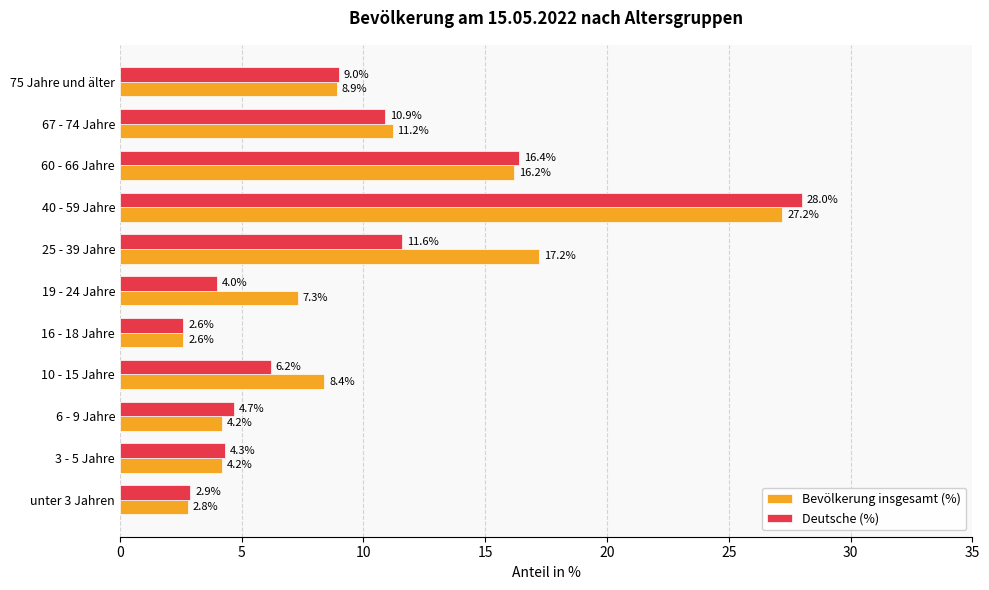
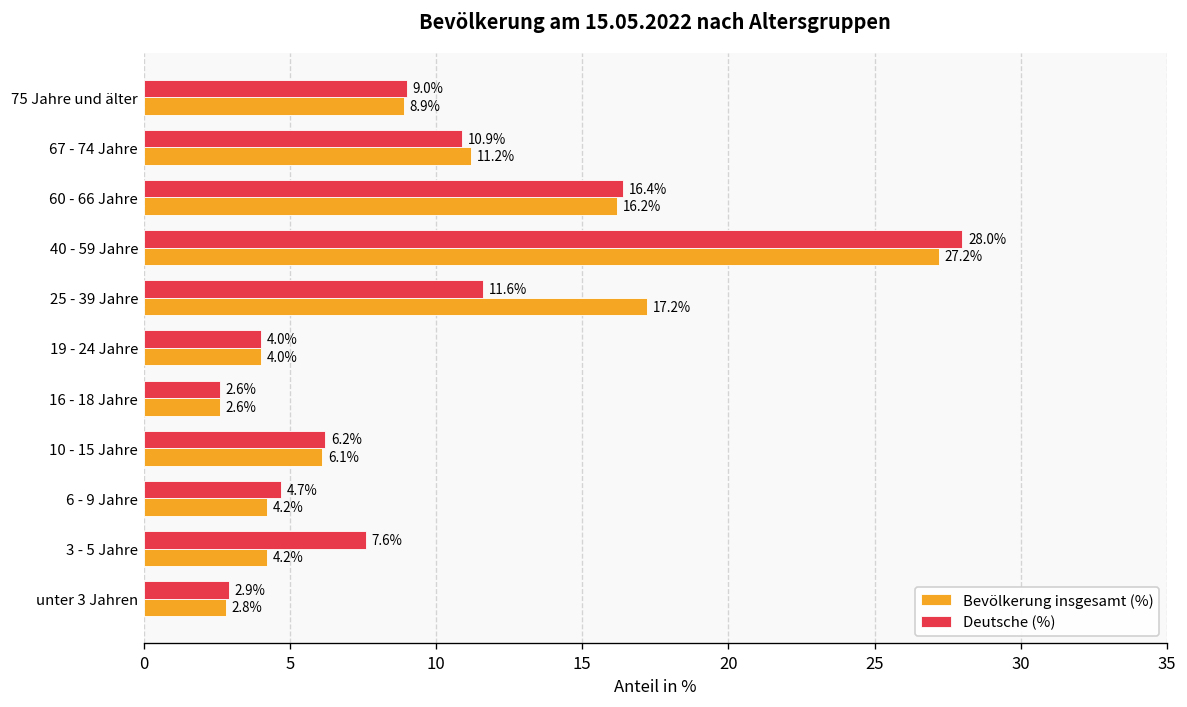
  {
    "Bevölkerung insgesamt (%)": {
      "75 Jahre und älter": "8.9%",
      "67 - 74 Jahre": "11.2%",
      "60 - 66 Jahre": "16.2%",
      "40 - 59 Jahre": "27.2%",
      "25 - 39 Jahre": "17.2%",
-     "19 - 24 Jahre": "7.3%",
+     "19 - 24 Jahre": "4.0%",
      "16 - 18 Jahre": "2.6%",
-     "10 - 15 Jahre": "8.4%",
+     "10 - 15 Jahre": "6.1%",
      "6 - 9 Jahre": "4.2%",
      "3 - 5 Jahre": "4.2%",
      "unter 3 Jahren": "2.8%"
    },
    "Deutsche (%)": {
      "75 Jahre und älter": "9.0%",
      "67 - 74 Jahre": "10.9%",
      "60 - 66 Jahre": "16.4%",
      "40 - 59 Jahre": "28.0%",
      "25 - 39 Jahre": "11.6%",
      "19 - 24 Jahre": "4.0%",
      "16 - 18 Jahre": "2.6%",
      "10 - 15 Jahre": "6.2%",
      "6 - 9 Jahre": "4.7%",
-     "3 - 5 Jahre": "4.3%",
+     "3 - 5 Jahre": "7.6%",
      "unter 3 Jahren": "2.9%"
    }
  }
